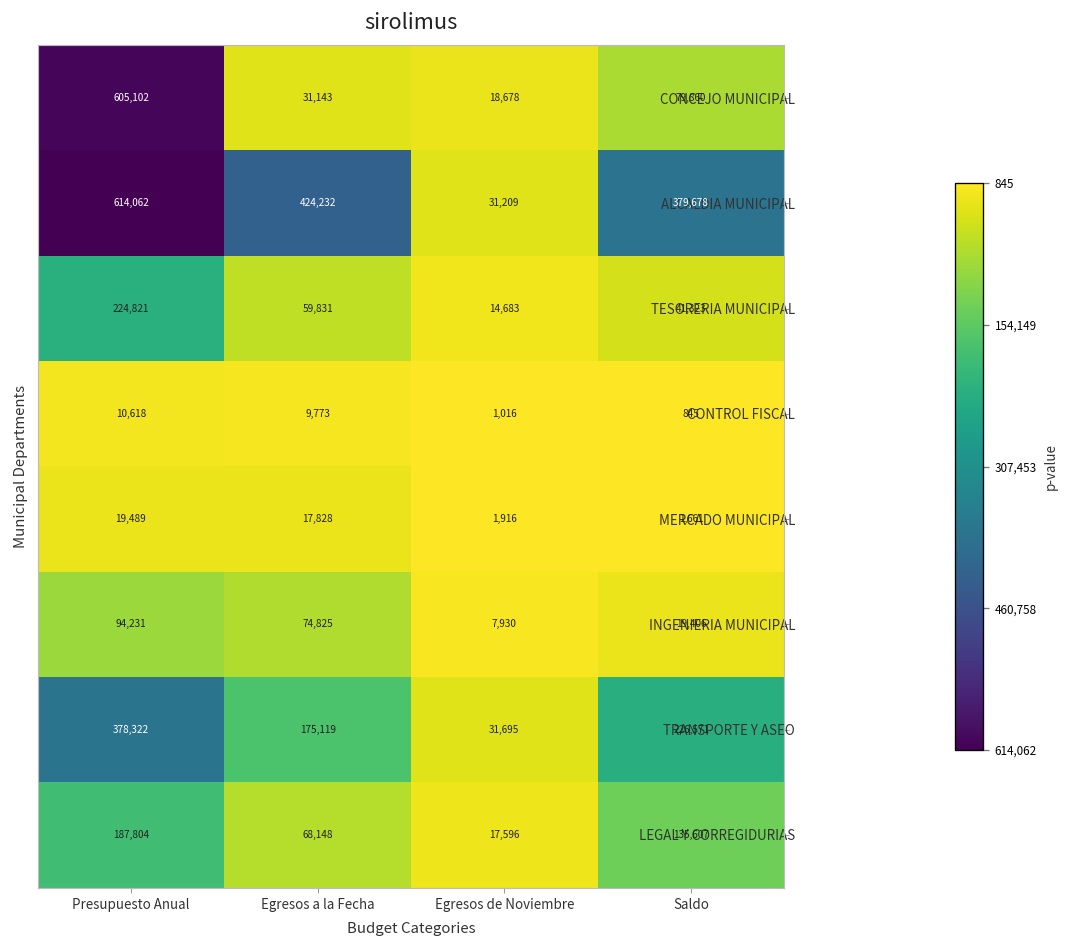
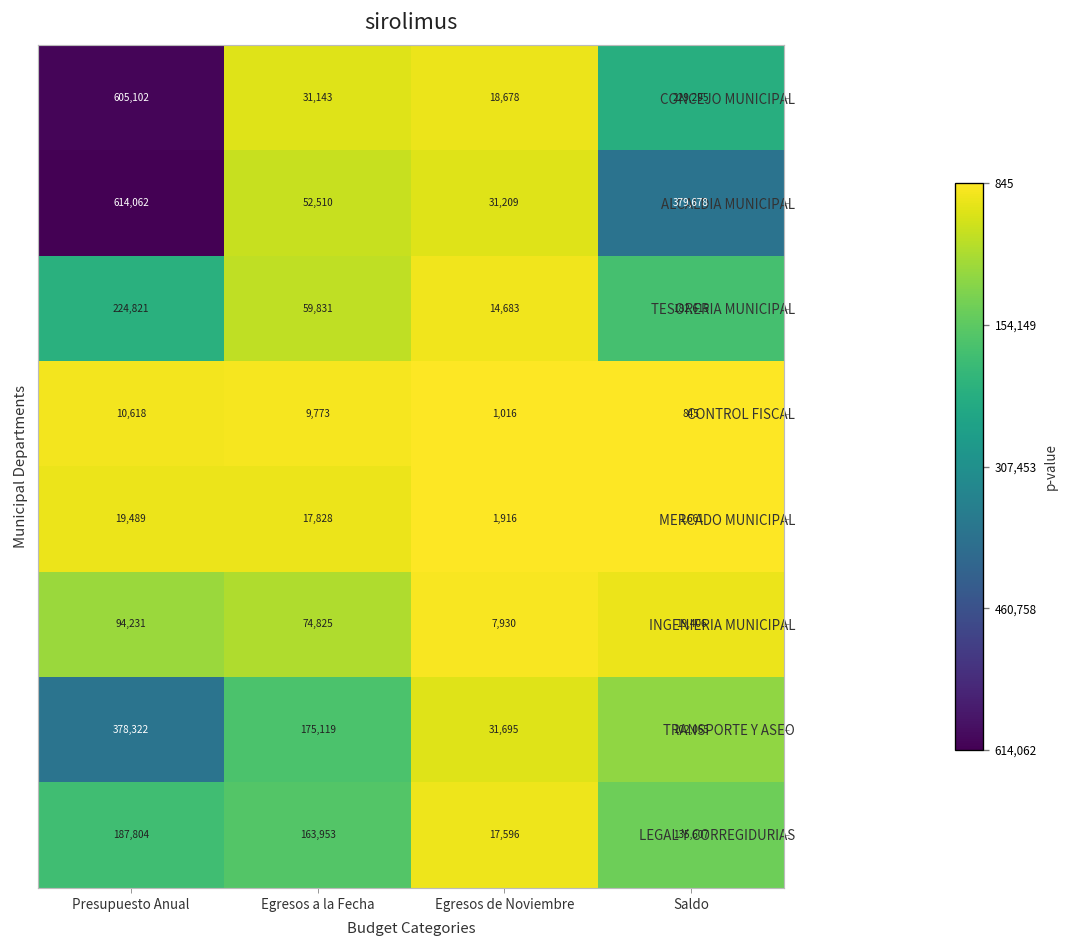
  {
    "CONCEJO MUNICIPAL": {
      "Presupuesto Anual": "605,102",
      "Egresos a la Fecha": "31,143",
      "Egresos de Noviembre": "18,678",
-     "Saldo": "79,860"
+     "Saldo": "229,295"
    },
    "ALCALDIA MUNICIPAL": {
      "Presupuesto Anual": "614,062",
-     "Egresos a la Fecha": "424,232",
+     "Egresos a la Fecha": "52,510",
      "Egresos de Noviembre": "31,209",
      "Saldo": "379,678"
    },
    "TESORERIA MUNICIPAL": {
      "Presupuesto Anual": "224,821",
      "Egresos a la Fecha": "59,831",
      "Egresos de Noviembre": "14,683",
-     "Saldo": "41,323"
+     "Saldo": "182,615"
    },
    "CONTROL FISCAL": {
      "Presupuesto Anual": "10,618",
      "Egresos a la Fecha": "9,773",
      "Egresos de Noviembre": "1,016",
      "Saldo": "845"
    },
    "MERCADO MUNICIPAL": {
      "Presupuesto Anual": "19,489",
      "Egresos a la Fecha": "17,828",
      "Egresos de Noviembre": "1,916",
      "Saldo": "1,661"
    },
    "INGENIERIA MUNICIPAL": {
      "Presupuesto Anual": "94,231",
      "Egresos a la Fecha": "74,825",
      "Egresos de Noviembre": "7,930",
      "Saldo": "19,406"
    },
    "TRANSPORTE Y ASEO": {
      "Presupuesto Anual": "378,322",
      "Egresos a la Fecha": "175,119",
      "Egresos de Noviembre": "31,695",
-     "Saldo": "226,571"
+     "Saldo": "102,065"
    },
    "LEGAL Y CORREGIDURIAS": {
      "Presupuesto Anual": "187,804",
-     "Egresos a la Fecha": "68,148",
+     "Egresos a la Fecha": "163,953",
      "Egresos de Noviembre": "17,596",
      "Saldo": "135,607"
    }
  }
